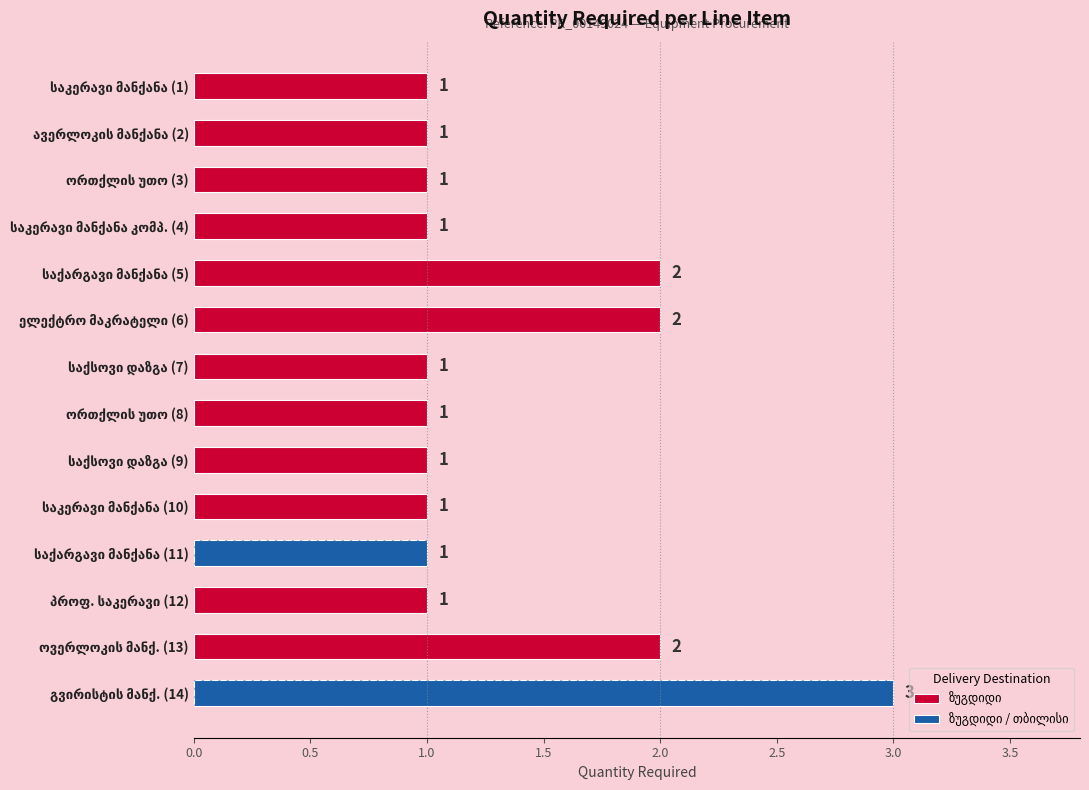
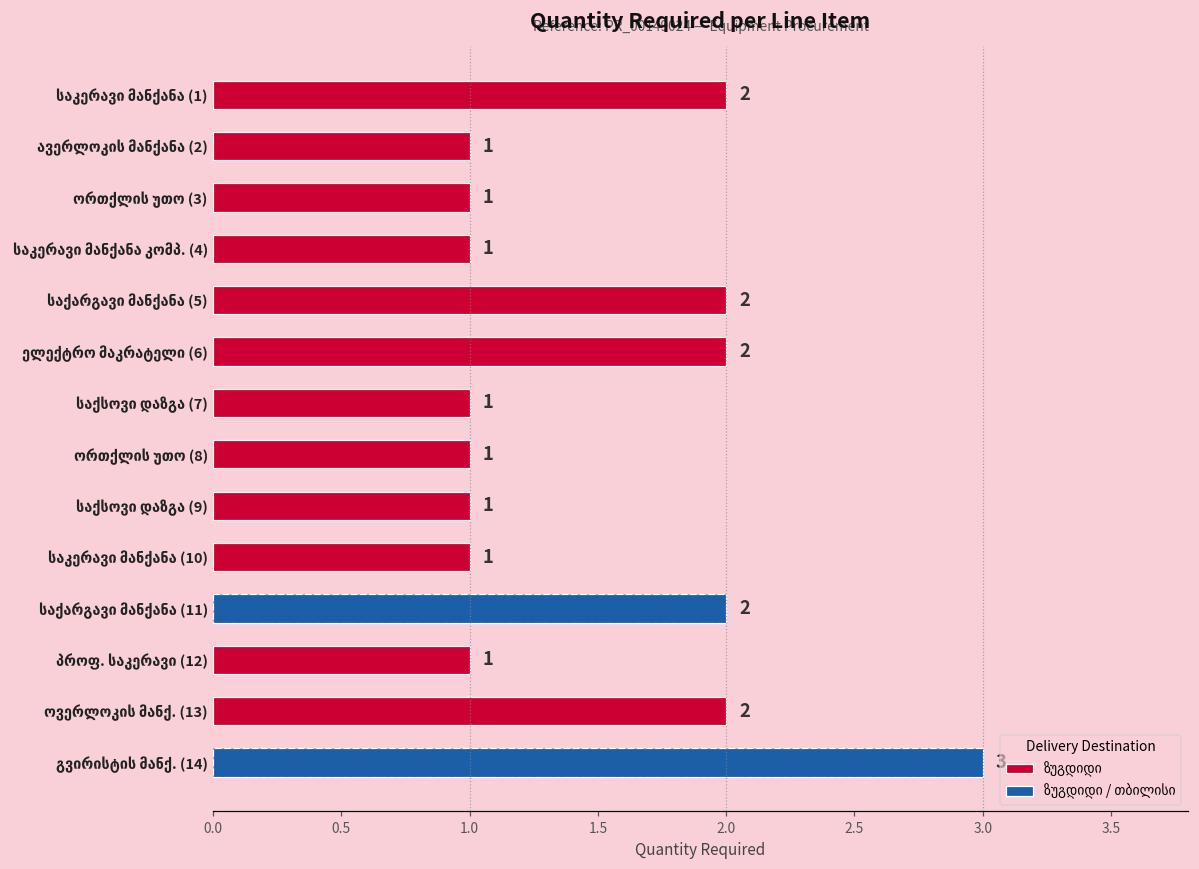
  {
    "ზუგდიდი": {
-     "საკერავი მანქანა (1)": 1,
+     "საკერავი მანქანა (1)": 2,
      "ავერლოკის მანქანა (2)": 1,
      "ორთქლის უთო (3)": 1,
      "საკერავი მანქანა კომპ. (4)": 1,
      "საქარგავი მანქანა (5)": 2,
      "ელექტრო მაკრატელი (6)": 2,
      "საქსოვი დაზგა (7)": 1,
      "ორთქლის უთო (8)": 1,
      "საქსოვი დაზგა (9)": 1,
      "საკერავი მანქანა (10)": 1,
      "პროფ. საკერავი (12)": 1,
      "ოვერლოკის მანქ. (13)": 2
    },
    "ზუგდიდი / თბილისი": {
-     "საქარგავი მანქანა (11)": 1
+     "საქარგავი მანქანა (11)": 2
    }
  }
